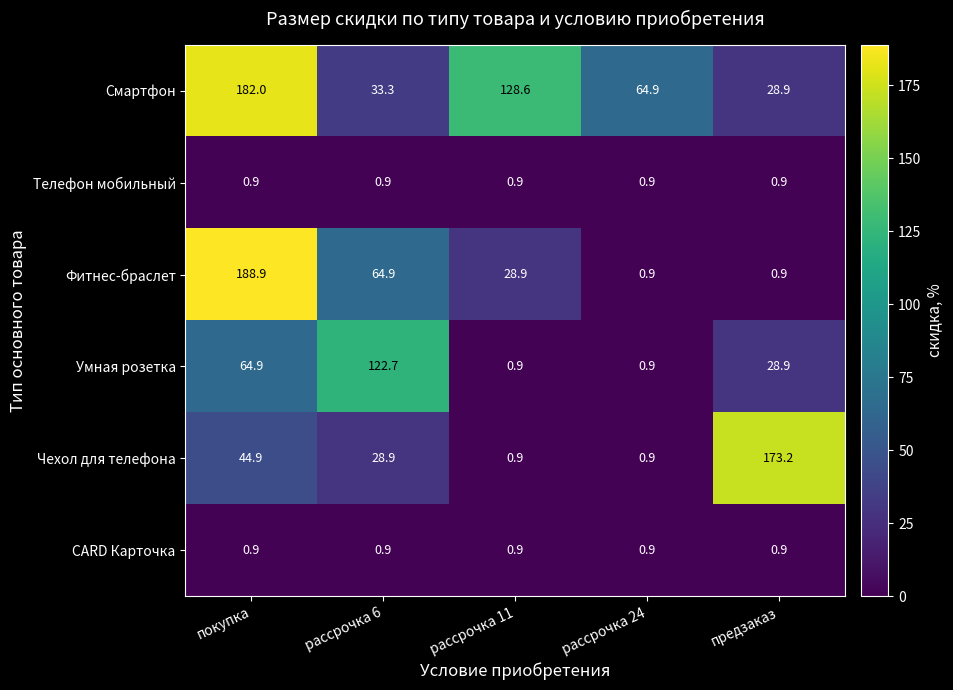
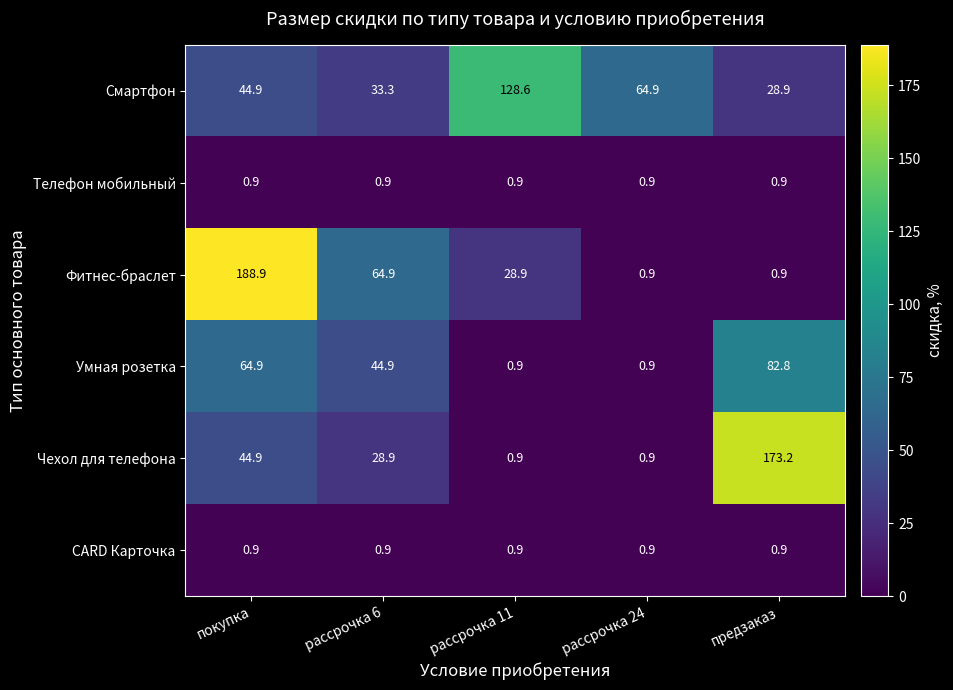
  {
    "Смартфон": {
-     "покупка": 182.0,
+     "покупка": 44.9,
      "рассрочка 6": 33.3,
      "рассрочка 11": 128.6,
      "рассрочка 24": 64.9,
      "предзаказ": 28.9
    },
    "Телефон мобильный": {
      "покупка": 0.9,
      "рассрочка 6": 0.9,
      "рассрочка 11": 0.9,
      "рассрочка 24": 0.9,
      "предзаказ": 0.9
    },
    "Фитнес-браслет": {
      "покупка": 188.9,
      "рассрочка 6": 64.9,
      "рассрочка 11": 28.9,
      "рассрочка 24": 0.9,
      "предзаказ": 0.9
    },
    "Умная розетка": {
      "покупка": 64.9,
-     "рассрочка 6": 122.7,
+     "рассрочка 6": 44.9,
      "рассрочка 11": 0.9,
      "рассрочка 24": 0.9,
-     "предзаказ": 28.9
+     "предзаказ": 82.8
    },
    "Чехол для телефона": {
      "покупка": 44.9,
      "рассрочка 6": 28.9,
      "рассрочка 11": 0.9,
      "рассрочка 24": 0.9,
      "предзаказ": 173.2
    },
    "CARD Карточка": {
      "покупка": 0.9,
      "рассрочка 6": 0.9,
      "рассрочка 11": 0.9,
      "рассрочка 24": 0.9,
      "предзаказ": 0.9
    }
  }
